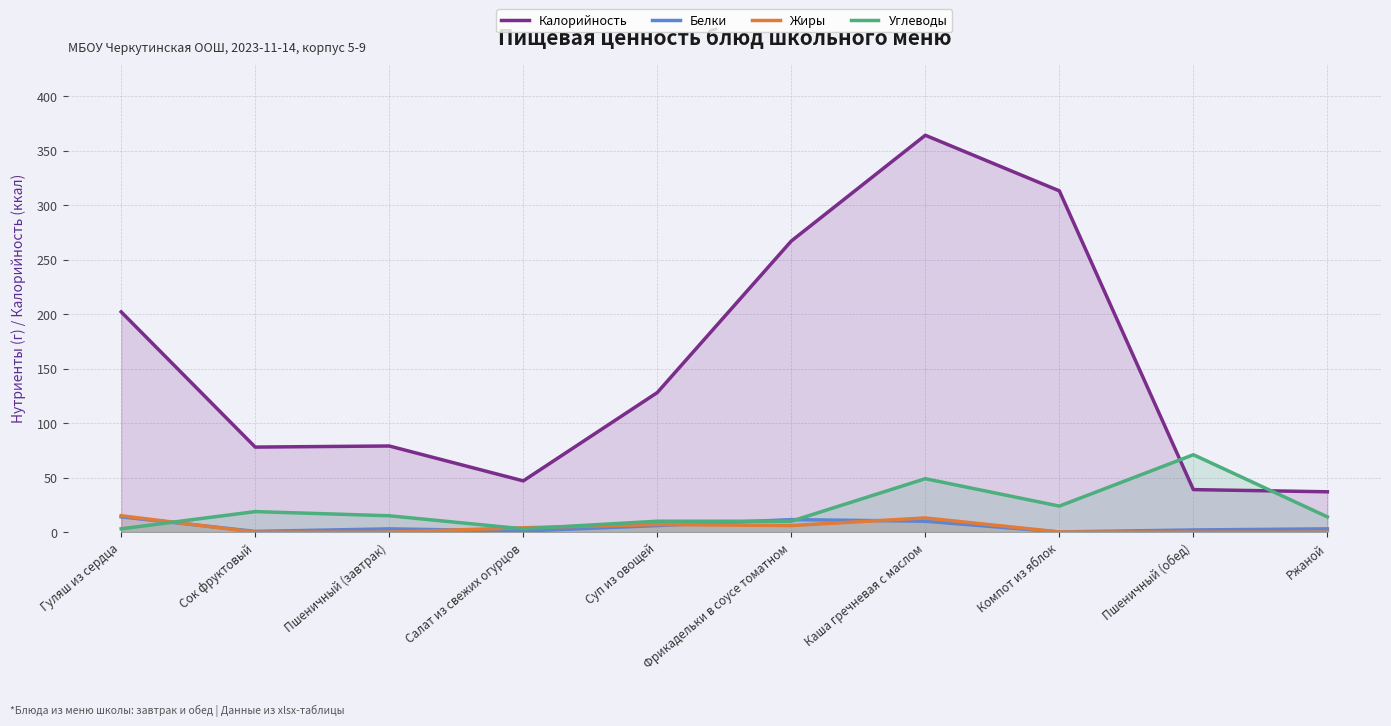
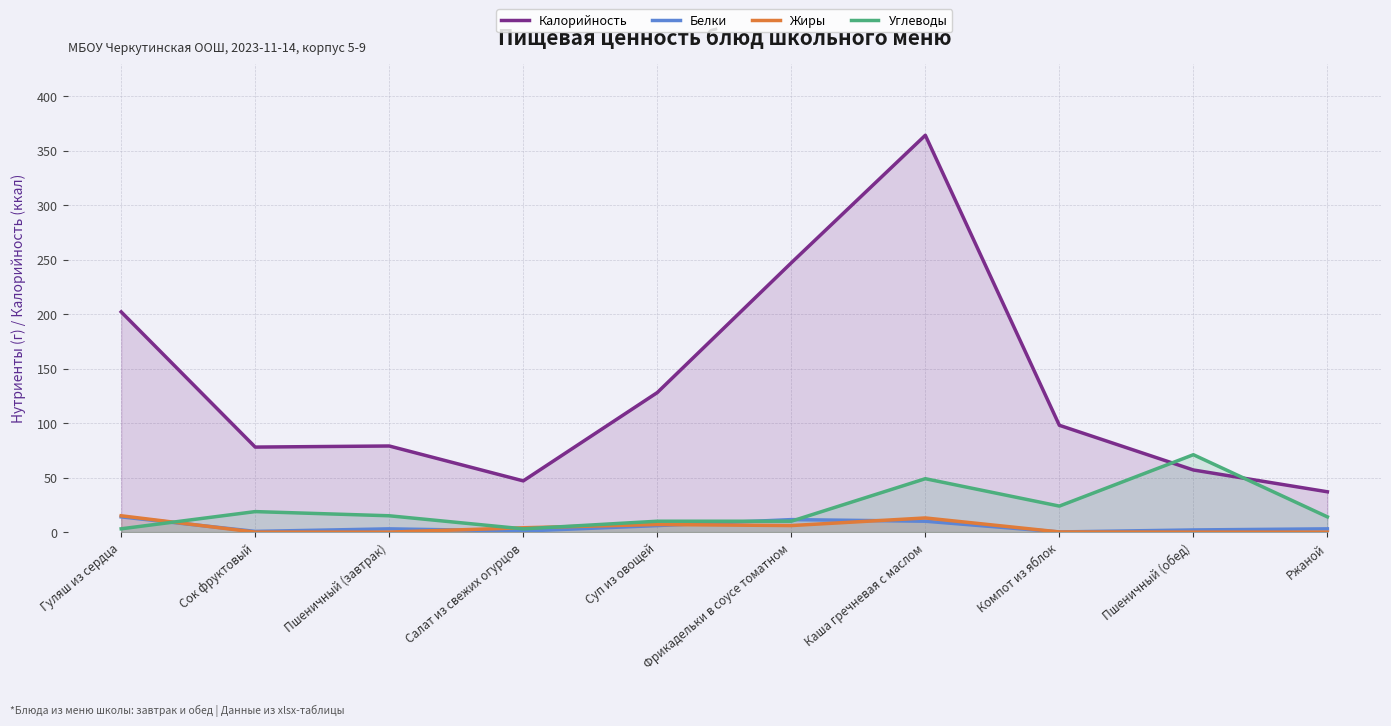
  {
    "Калорийность": {
      "Гуляш из сердца": 202,
      "Сок фруктовый": 78,
      "Пшеничный (завтрак)": 79,
      "Салат из свежих огурцов": 47,
      "Суп из овощей": 128,
-     "Фрикадельки в соусе томатном": 267,
+     "Фрикадельки в соусе томатном": 247,
      "Каша гречневая с маслом": 364,
-     "Компот из яблок": 313,
-     "Пшеничный (обед)": 39,
+     "Компот из яблок": 98,
+     "Пшеничный (обед)": 57,
      "Ржаной": 37
    },
    "Белки": {
      "Пшеничный (завтрак)": 3,
      "Каша гречневая с маслом": 10,
      "Ржаной": 3
    },
    "Жиры": {
      "Пшеничный (завтрак)": 0,
      "Фрикадельки в соусе томатном": 6,
      "Каша гречневая с маслом": 13,
      "Ржаной": 0
    },
    "Углеводы": {
      "Гуляш из сердца": 3,
      "Сок фруктовый": 19,
      "Пшеничный (завтрак)": 15,
      "Суп из овощей": 10,
      "Каша гречневая с маслом": 49,
      "Компот из яблок": 24,
      "Пшеничный (обед)": 71,
      "Ржаной": 14
    }
  }
